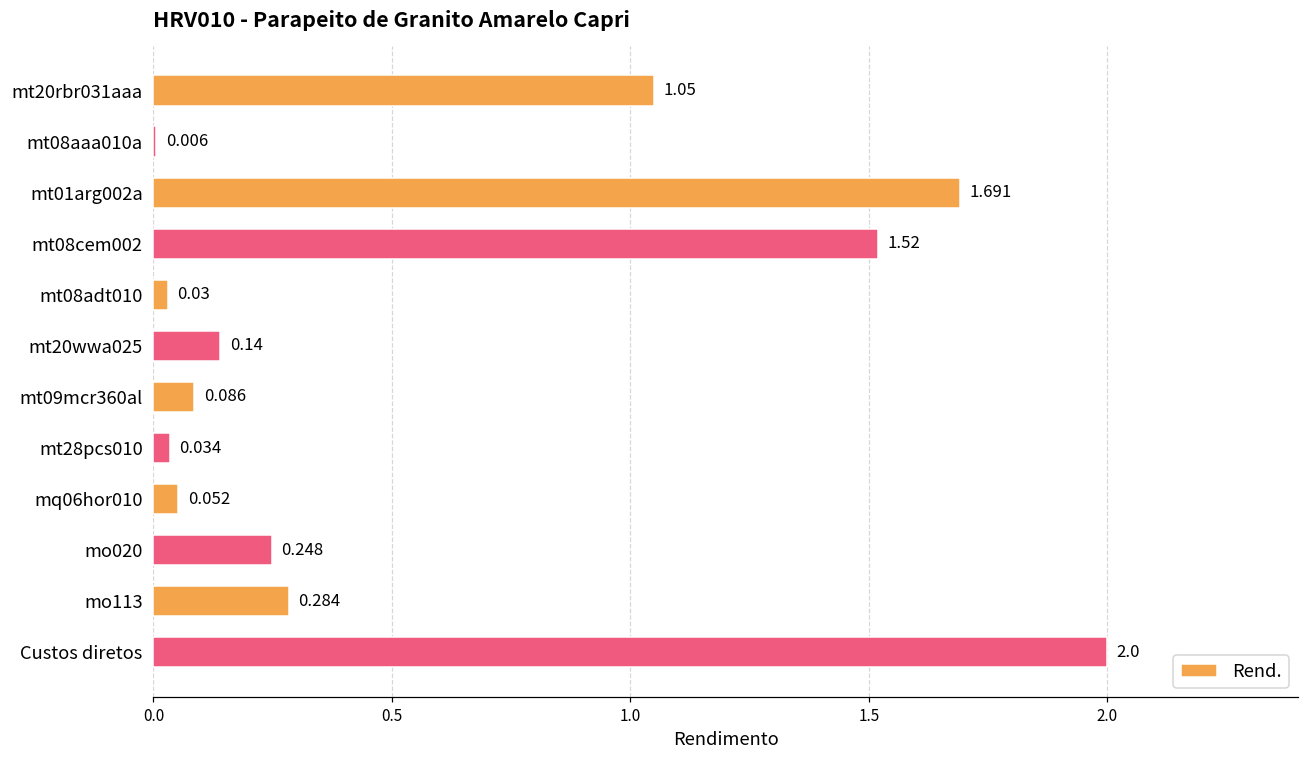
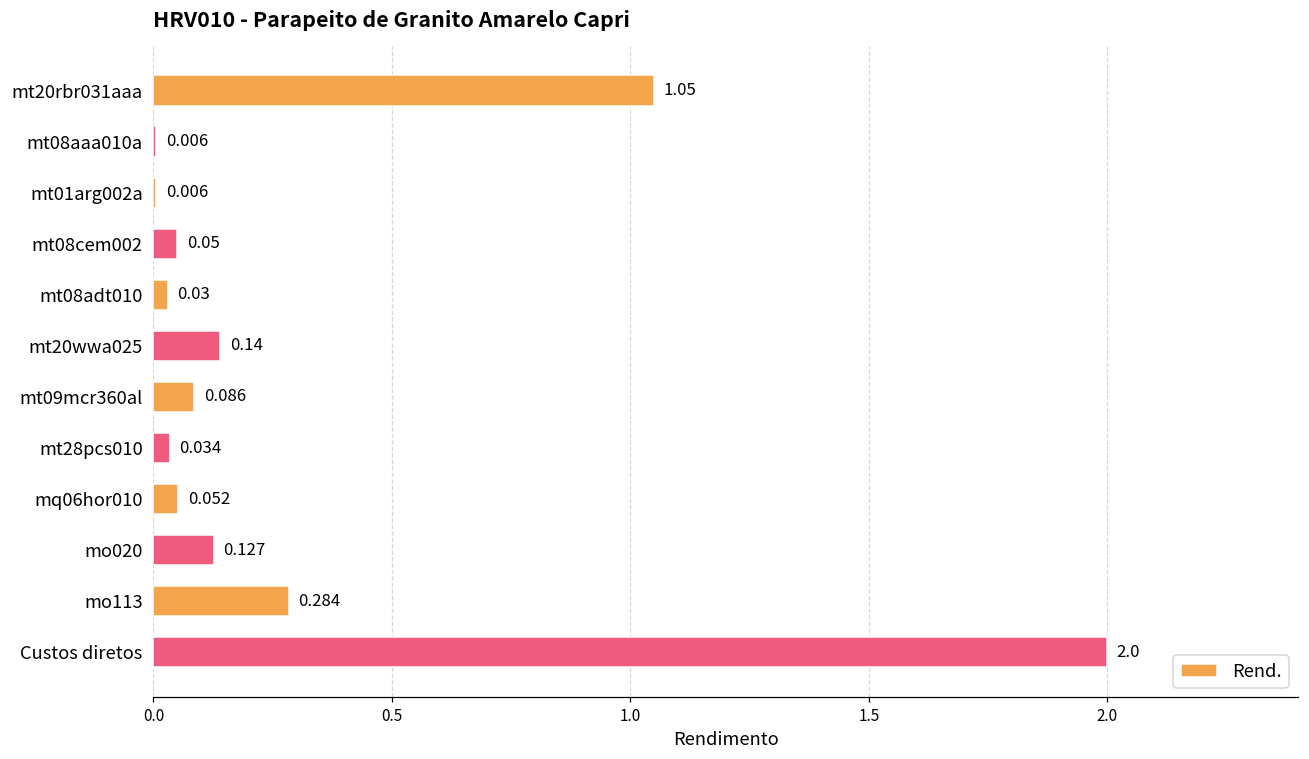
  {
    "mt20rbr031aaa": 1.05,
    "mt08aaa010a": 0.006,
-   "mt01arg002a": 1.691,
-   "mt08cem002": 1.52,
+   "mt01arg002a": 0.006,
+   "mt08cem002": 0.05,
    "mt08adt010": 0.03,
    "mt20wwa025": 0.14,
    "mt09mcr360al": 0.086,
    "mt28pcs010": 0.034,
    "mq06hor010": 0.052,
-   "mo020": 0.248,
+   "mo020": 0.127,
    "mo113": 0.284,
    "Custos diretos": 2.0
  }
